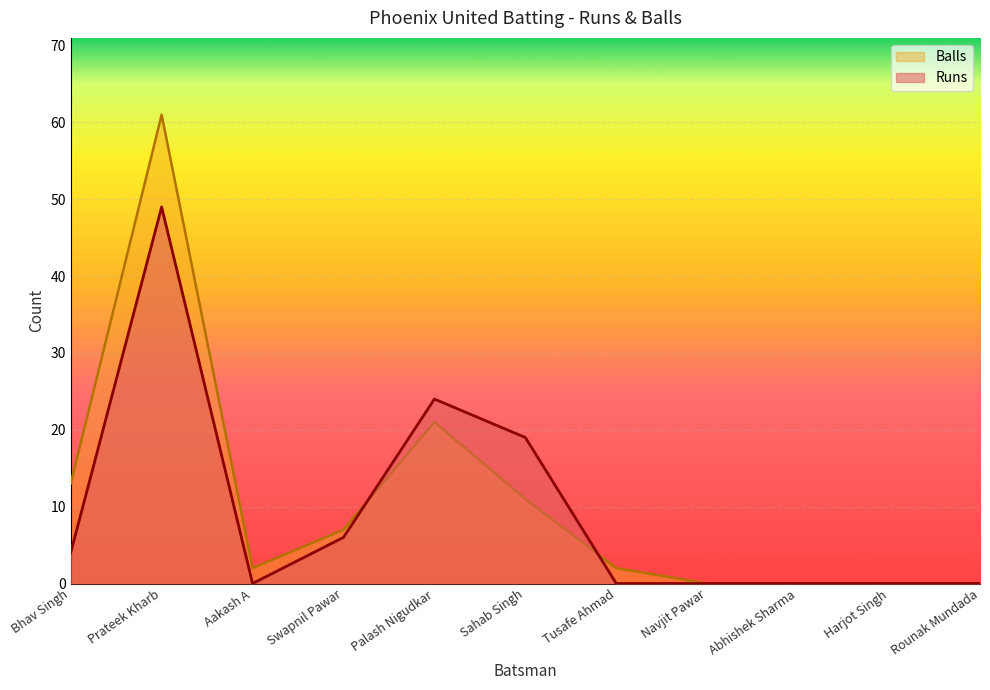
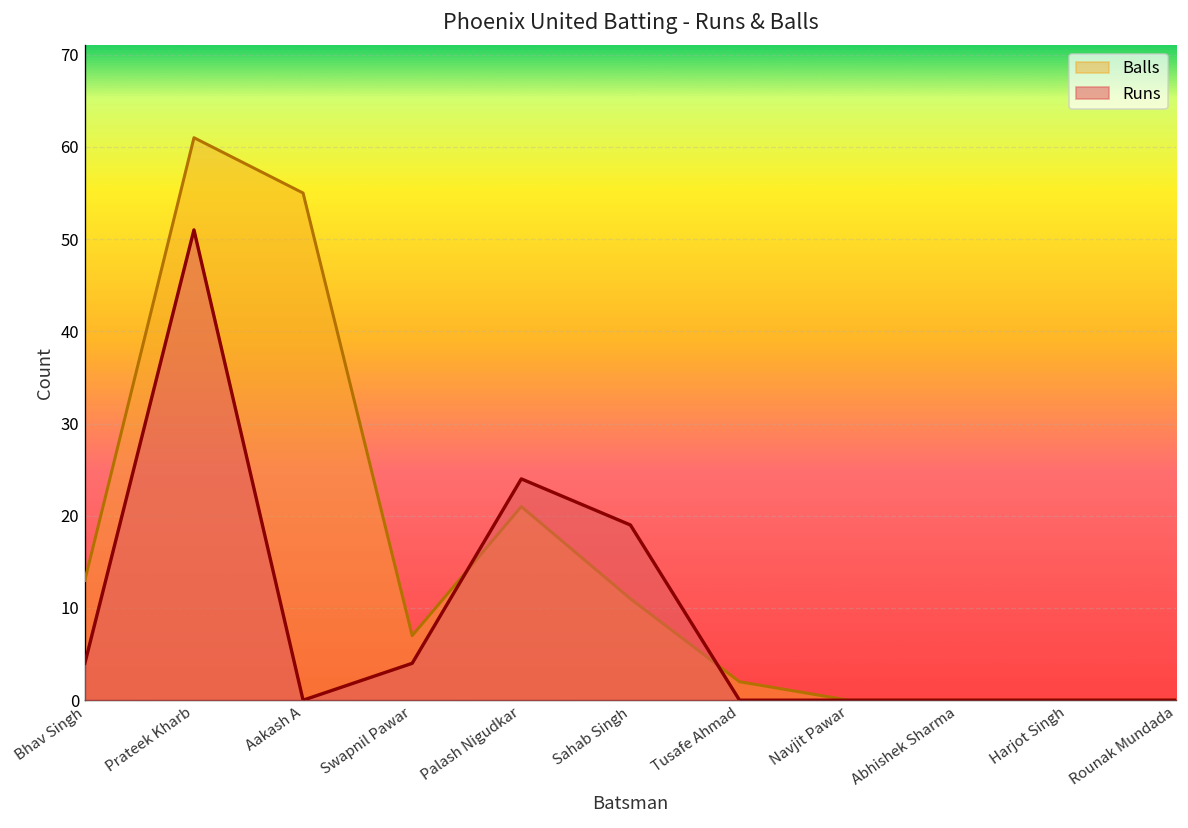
  {
    "Balls": {
      "Bhav Singh": 13,
      "Prateek Kharb": 61,
-     "Aakash A": 2,
+     "Aakash A": 55,
      "Swapnil Pawar": 7,
      "Palash Nigudkar": 21,
      "Sahab Singh": 11,
      "Tusafe Ahmad": 2
    },
    "Runs": {
      "Bhav Singh": 4,
-     "Prateek Kharb": 49,
+     "Prateek Kharb": 51,
      "Aakash A": 0,
-     "Swapnil Pawar": 6,
+     "Swapnil Pawar": 4,
      "Palash Nigudkar": 24,
      "Sahab Singh": 19,
      "Tusafe Ahmad": 0
    }
  }
